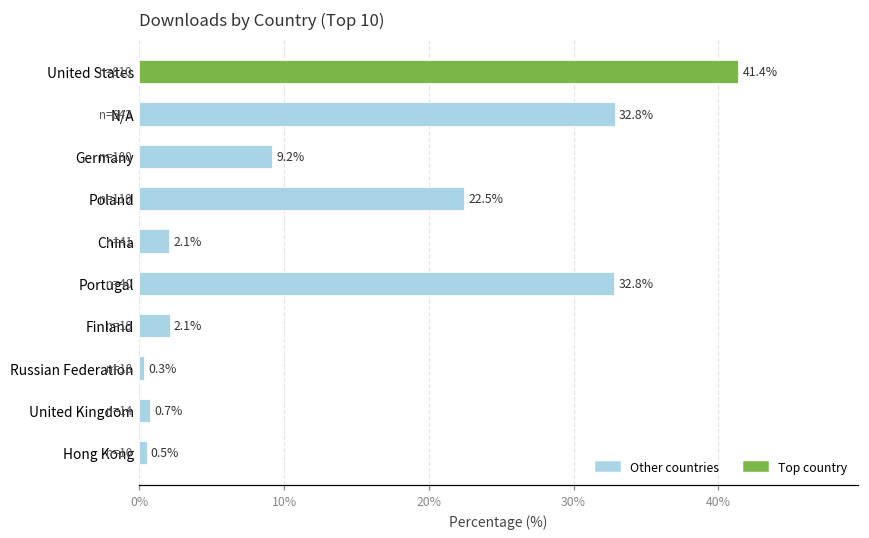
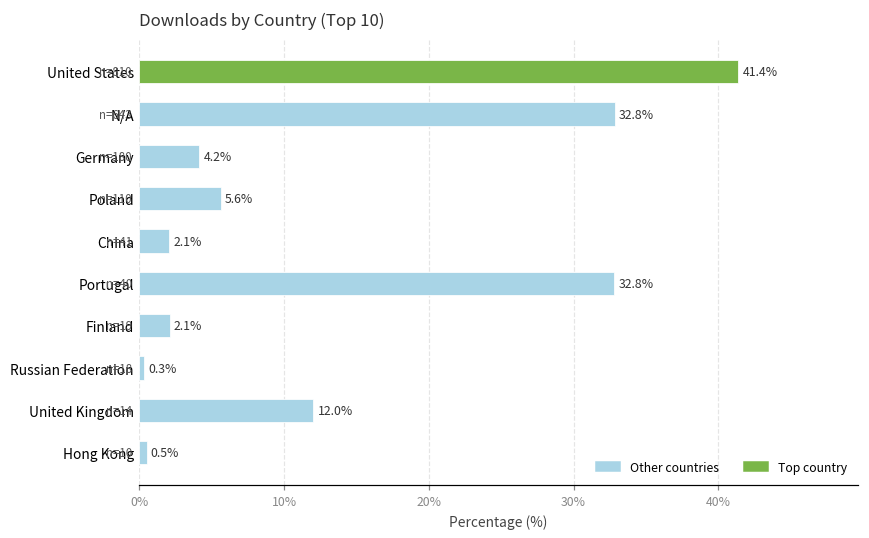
  {
    "United States": "41.4%",
    "N/A": "32.8%",
-   "Germany": "9.2%",
-   "Poland": "22.5%",
+   "Germany": "4.2%",
+   "Poland": "5.6%",
    "China": "2.1%",
    "Portugal": "32.8%",
    "Finland": "2.1%",
    "Russian Federation": "0.3%",
-   "United Kingdom": "0.7%",
+   "United Kingdom": "12.0%",
    "Hong Kong": "0.5%"
  }
